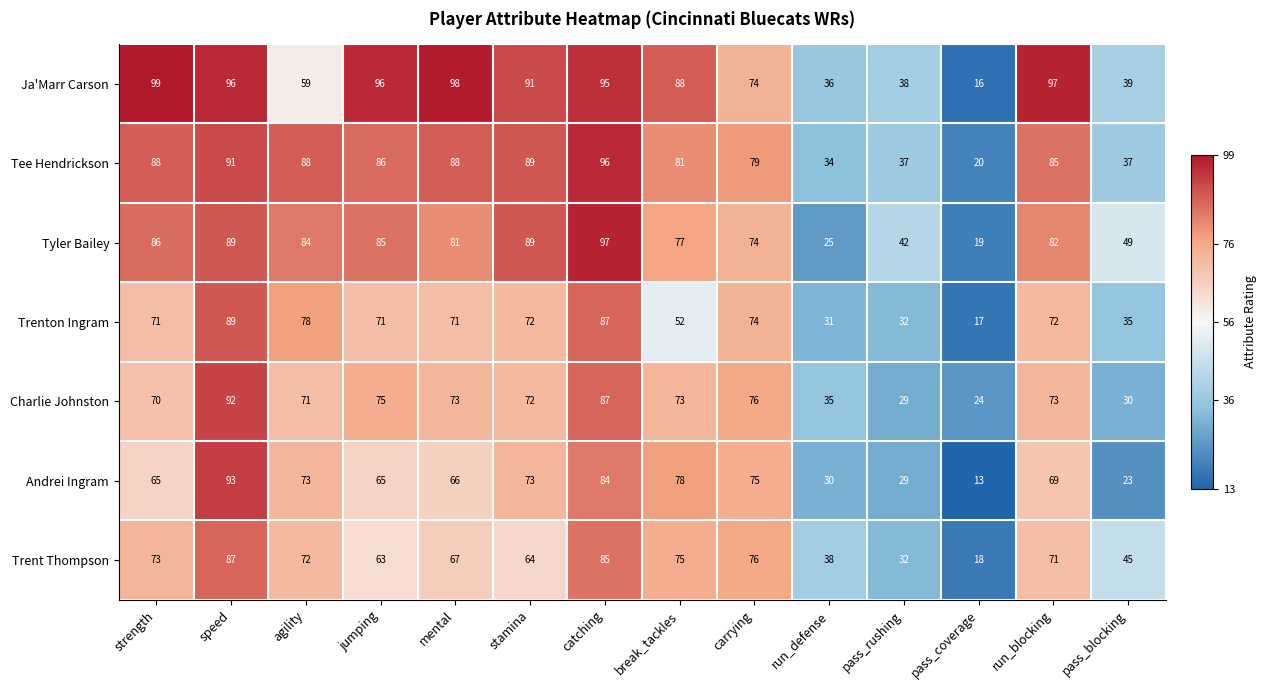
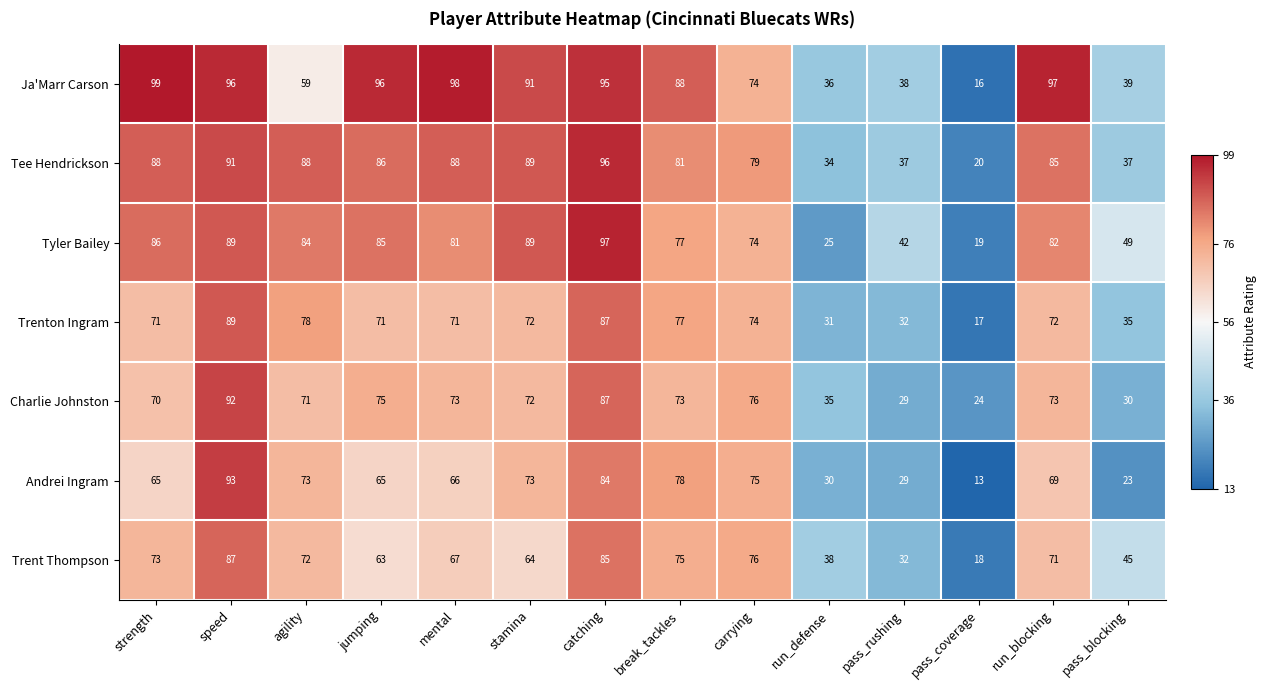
  {
    "Ja'Marr Carson": {
      "strength": 99,
      "speed": 96,
      "agility": 59,
      "jumping": 96,
      "mental": 98,
      "stamina": 91,
      "catching": 95,
      "break_tackles": 88,
      "carrying": 74,
      "run_defense": 36,
      "pass_rushing": 38,
      "pass_coverage": 16,
      "run_blocking": 97,
      "pass_blocking": 39
    },
    "Tee Hendrickson": {
      "strength": 88,
      "speed": 91,
      "agility": 88,
      "jumping": 86,
      "mental": 88,
      "stamina": 89,
      "catching": 96,
      "break_tackles": 81,
      "carrying": 79,
      "run_defense": 34,
      "pass_rushing": 37,
      "pass_coverage": 20,
      "run_blocking": 85,
      "pass_blocking": 37
    },
    "Tyler Bailey": {
      "strength": 86,
      "speed": 89,
      "agility": 84,
      "jumping": 85,
      "mental": 81,
      "stamina": 89,
      "catching": 97,
      "break_tackles": 77,
      "carrying": 74,
      "run_defense": 25,
      "pass_rushing": 42,
      "pass_coverage": 19,
      "run_blocking": 82,
      "pass_blocking": 49
    },
    "Trenton Ingram": {
      "strength": 71,
      "speed": 89,
      "agility": 78,
      "jumping": 71,
      "mental": 71,
      "stamina": 72,
      "catching": 87,
-     "break_tackles": 52,
+     "break_tackles": 77,
      "carrying": 74,
      "run_defense": 31,
      "pass_rushing": 32,
      "pass_coverage": 17,
      "run_blocking": 72,
      "pass_blocking": 35
    },
    "Charlie Johnston": {
      "strength": 70,
      "speed": 92,
      "agility": 71,
      "jumping": 75,
      "mental": 73,
      "stamina": 72,
      "catching": 87,
      "break_tackles": 73,
      "carrying": 76,
      "run_defense": 35,
      "pass_rushing": 29,
      "pass_coverage": 24,
      "run_blocking": 73,
      "pass_blocking": 30
    },
    "Andrei Ingram": {
      "strength": 65,
      "speed": 93,
      "agility": 73,
      "jumping": 65,
      "mental": 66,
      "stamina": 73,
      "catching": 84,
      "break_tackles": 78,
      "carrying": 75,
      "run_defense": 30,
      "pass_rushing": 29,
      "pass_coverage": 13,
      "run_blocking": 69,
      "pass_blocking": 23
    },
    "Trent Thompson": {
      "strength": 73,
      "speed": 87,
      "agility": 72,
      "jumping": 63,
      "mental": 67,
      "stamina": 64,
      "catching": 85,
      "break_tackles": 75,
      "carrying": 76,
      "run_defense": 38,
      "pass_rushing": 32,
      "pass_coverage": 18,
      "run_blocking": 71,
      "pass_blocking": 45
    }
  }
